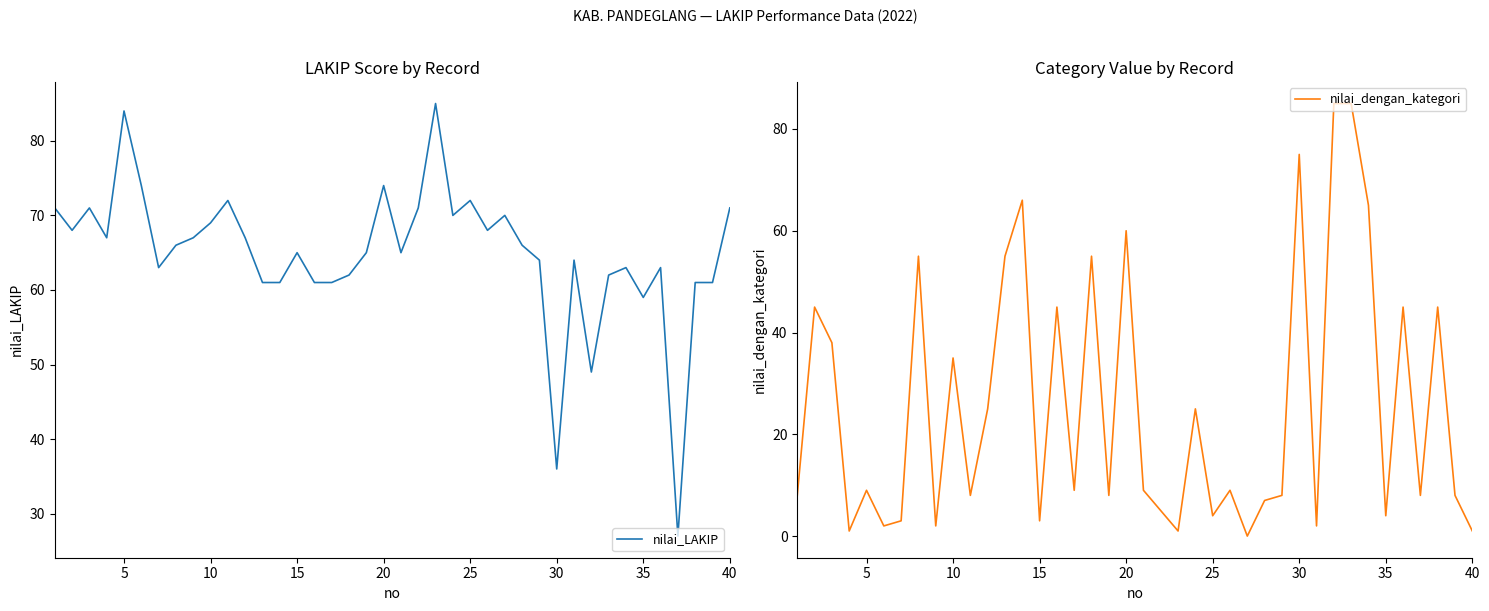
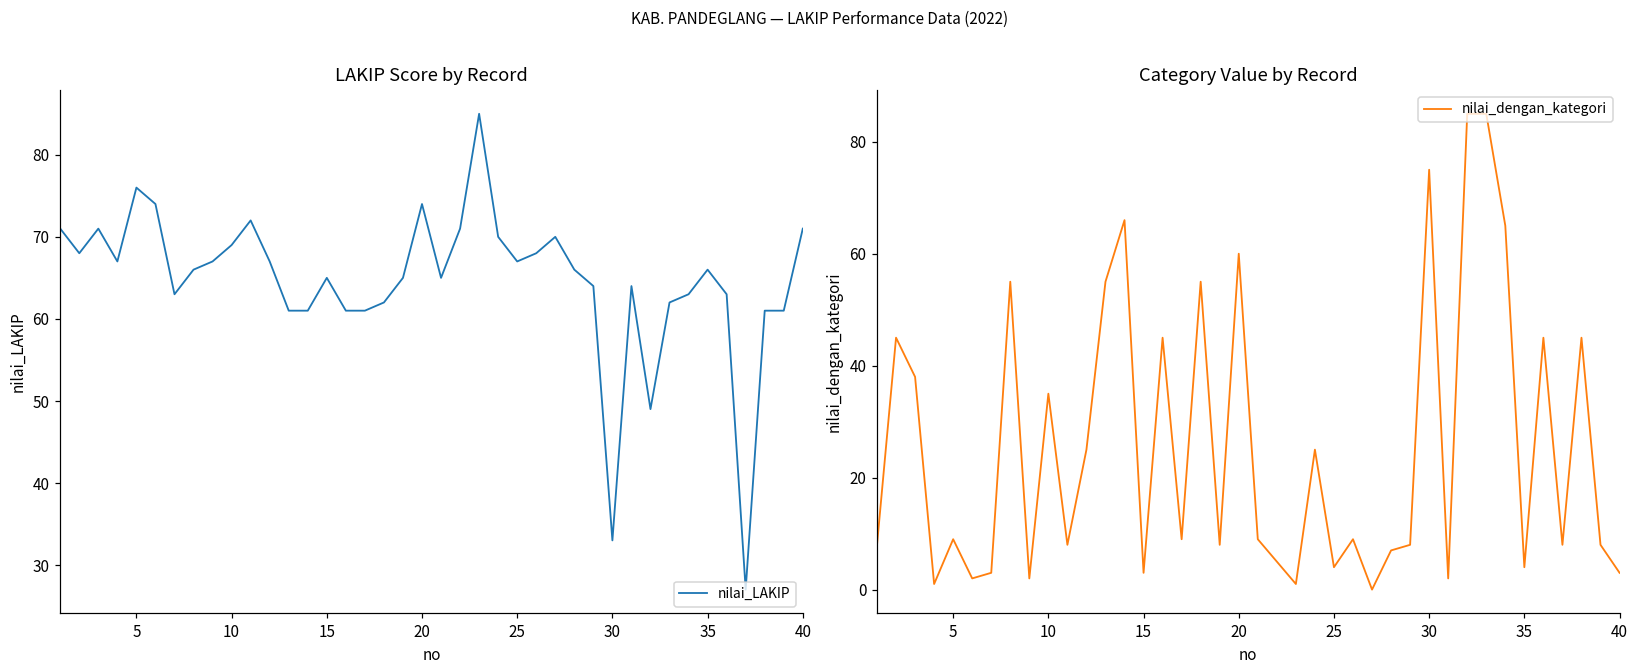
  {
    "LAKIP Score by Record": {
-     "5": 84,
+     "5": 76,
      "10": 69,
      "15": 65,
      "20": 74,
-     "25": 72,
-     "30": 36,
-     "35": 59,
+     "25": 67,
+     "30": 33,
+     "35": 66,
      "40": 71
    },
    "Category Value by Record": {
      "5": 9,
      "10": 35,
      "15": 3,
      "20": 60,
      "25": 4,
      "30": 75,
      "35": 4,
-     "40": 1
+     "40": 3
    }
  }
